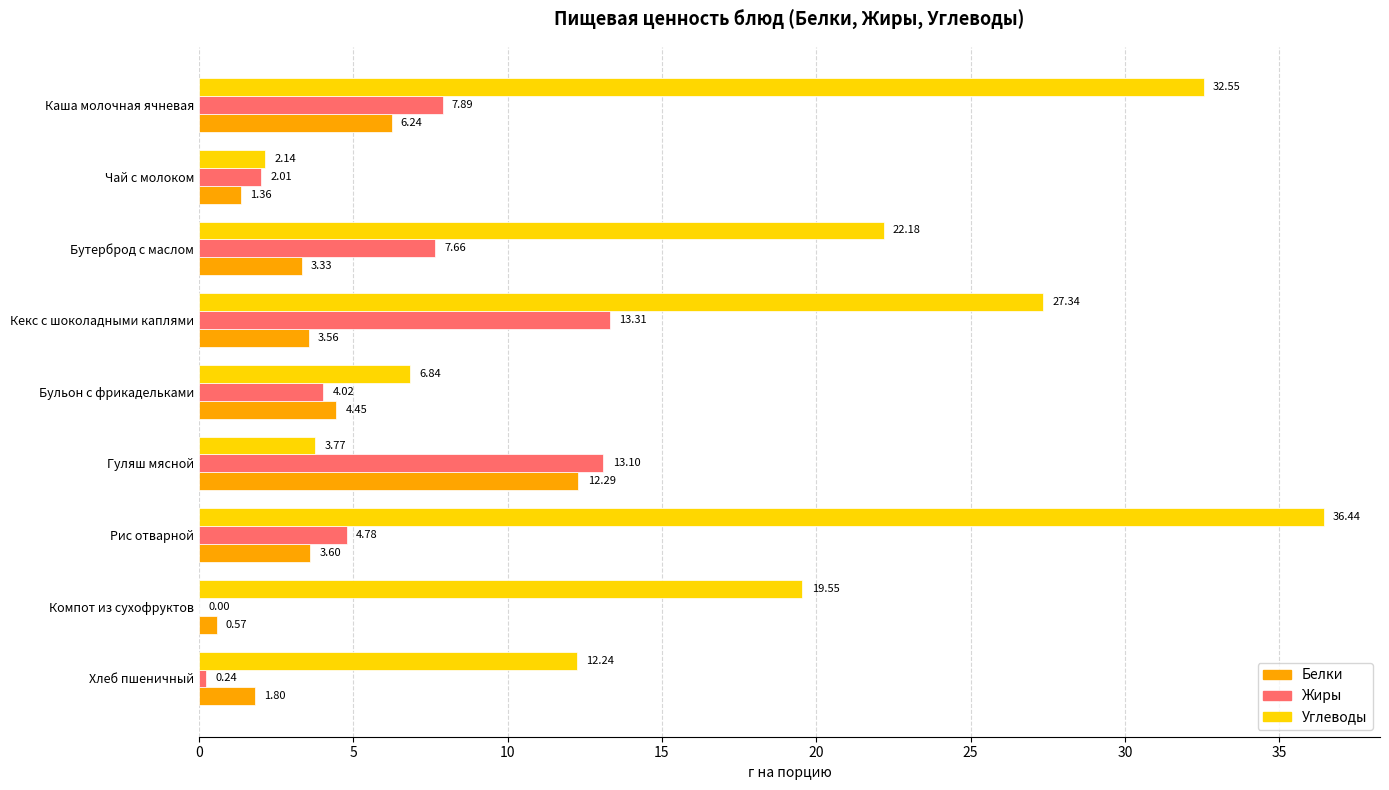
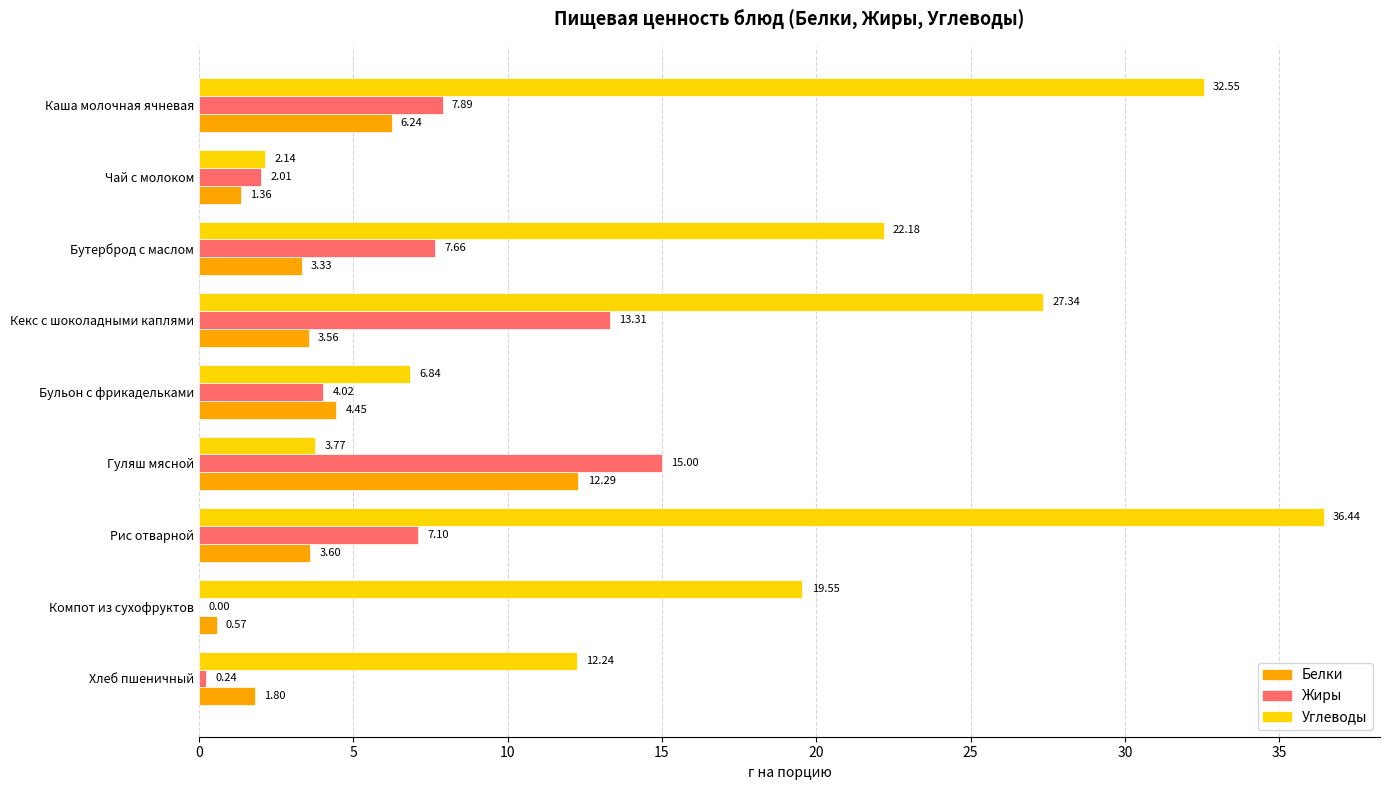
  {
    "Жиры": {
      "Каша молочная ячневая": 7.89,
      "Чай с молоком": 2.01,
      "Бутерброд с маслом": 7.66,
      "Кекс с шоколадными каплями": 13.31,
      "Бульон с фрикадельками": 4.02,
-     "Гуляш мясной": 13.10,
-     "Рис отварной": 4.78,
+     "Гуляш мясной": 15.00,
+     "Рис отварной": 7.10,
      "Компот из сухофруктов": 0.00,
      "Хлеб пшеничный": 0.24
    }
  }
